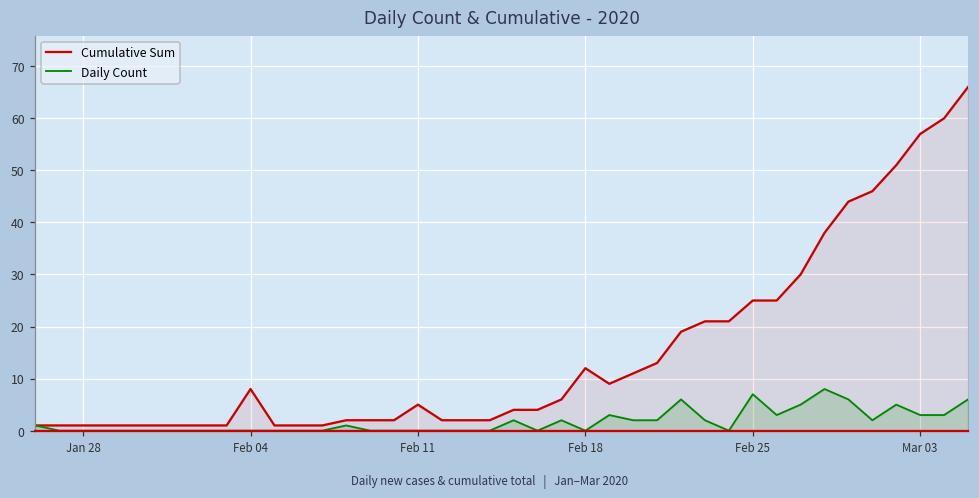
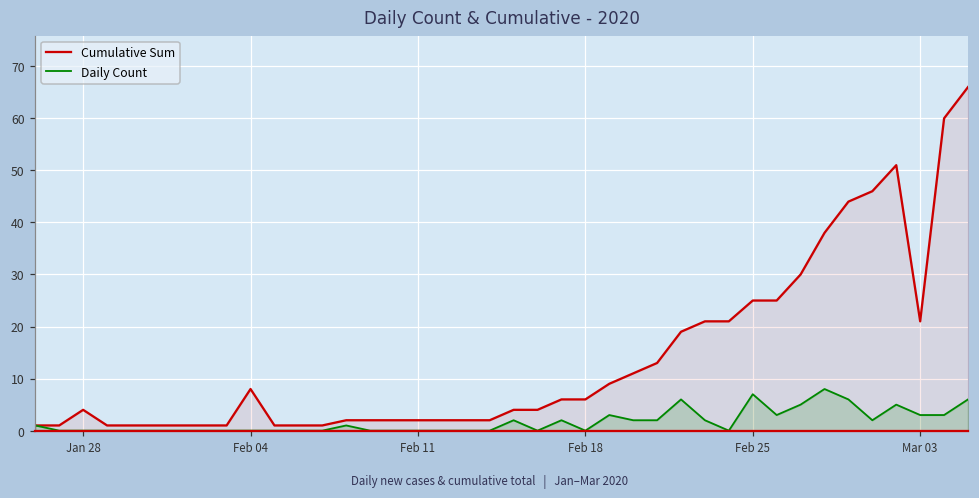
  {
    "Cumulative Sum": {
-     "Jan 28": 1,
+     "Jan 28": 4,
      "Feb 04": 8,
-     "Feb 11": 5,
-     "Feb 18": 12,
+     "Feb 11": 2,
+     "Feb 18": 6,
      "Feb 25": 25,
-     "Mar 03": 57
+     "Mar 03": 21
    },
    "Daily Count": {
      "Jan 28": 0,
      "Feb 04": 0,
      "Feb 11": 0,
      "Feb 18": 0,
      "Feb 25": 7,
      "Mar 03": 3
    }
  }
